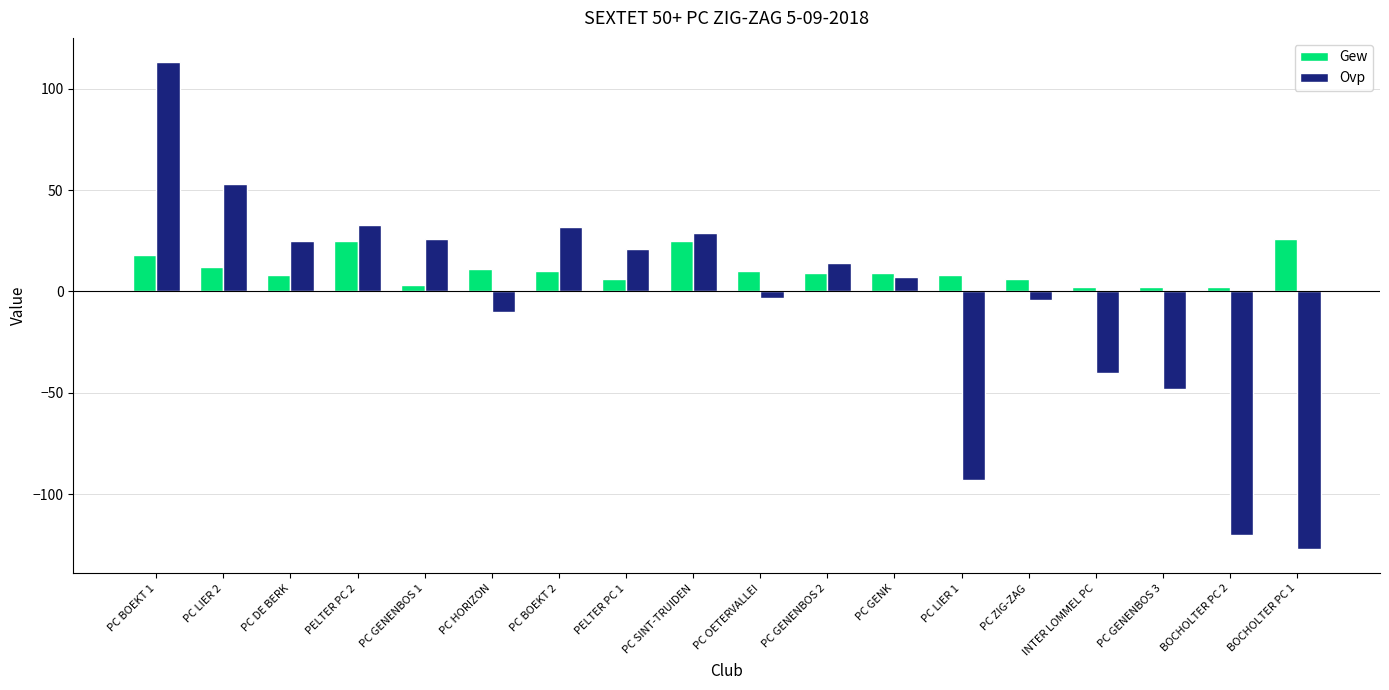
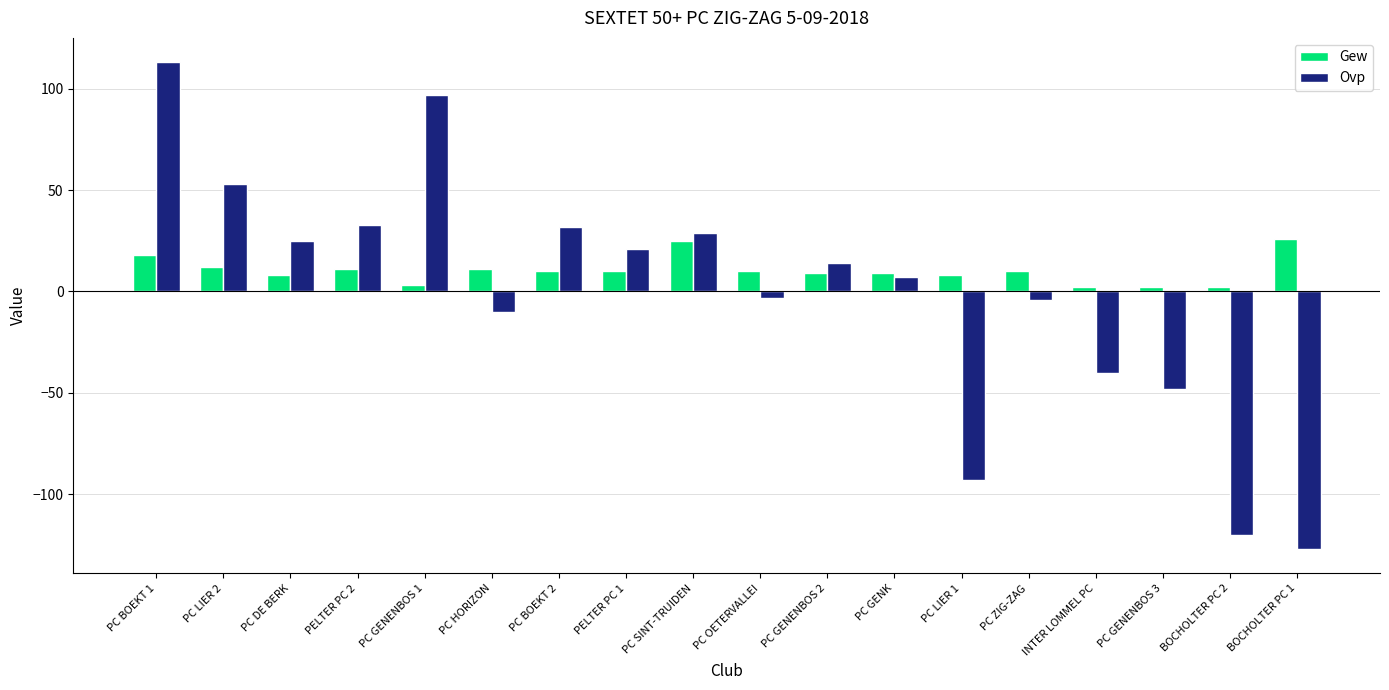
  {
    "Gew": {
      "PC BOEKT 1": 18,
      "PC LIER 2": 12,
      "PC DE BERK": 8,
-     "PELTER PC 2": 25,
+     "PELTER PC 2": 11,
      "PC GENENBOS 1": 3,
      "PC HORIZON": 11,
      "PC BOEKT 2": 10,
-     "PELTER PC 1": 6,
+     "PELTER PC 1": 10,
      "PC SINT-TRUIDEN": 25,
      "PC OETERVALLEI": 10,
      "PC GENENBOS 2": 9,
      "PC GENK": 9,
      "PC LIER 1": 8,
-     "PC ZIG-ZAG": 6,
+     "PC ZIG-ZAG": 10,
      "INTER LOMMEL PC": 2,
      "PC GENENBOS 3": 2,
      "BOCHOLTER PC 2": 2,
      "BOCHOLTER PC 1": 26
    },
    "Ovp": {
      "PC BOEKT 1": 113,
      "PC LIER 2": 53,
      "PC DE BERK": 25,
      "PELTER PC 2": 33,
-     "PC GENENBOS 1": 26,
+     "PC GENENBOS 1": 97,
      "PC HORIZON": -10,
      "PC BOEKT 2": 32,
      "PELTER PC 1": 21,
      "PC SINT-TRUIDEN": 29,
      "PC OETERVALLEI": -3,
      "PC GENENBOS 2": 14,
      "PC GENK": 7,
      "PC LIER 1": -93,
      "PC ZIG-ZAG": -4,
      "INTER LOMMEL PC": -40,
      "PC GENENBOS 3": -48,
      "BOCHOLTER PC 2": -120,
      "BOCHOLTER PC 1": -127
    }
  }
